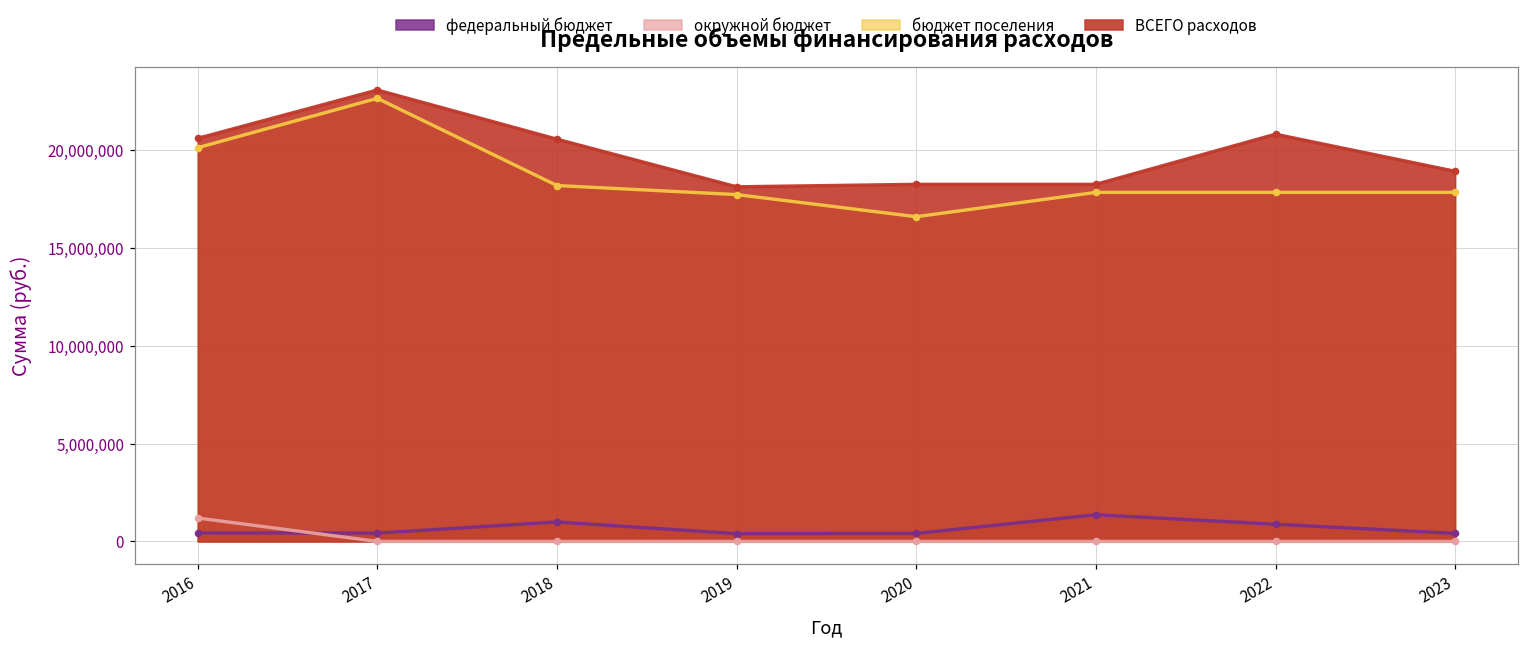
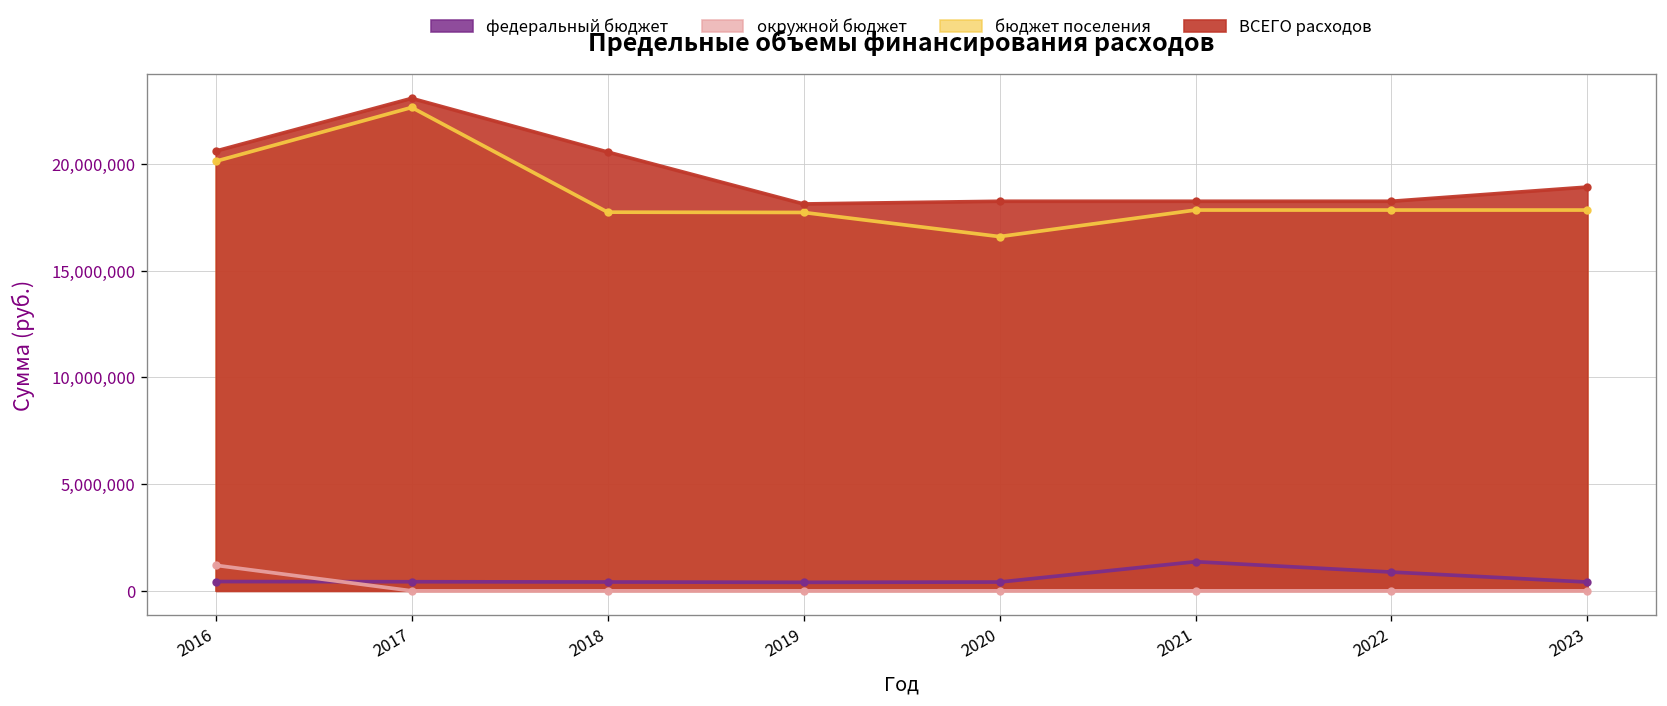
  {
    "федеральный бюджет": {
      "2016": "400,000",
      "2017": "400,000",
-     "2018": "1,000,000",
+     "2018": "400,000",
      "2019": "400,000",
      "2020": "400,000",
      "2021": "1,400,000",
      "2022": "900,000",
      "2023": "400,000"
    },
    "окружной бюджет": {
      "2016": "1,200,000",
      "2017": "0",
      "2018": "0",
      "2019": "0",
      "2020": "0",
      "2021": "0",
      "2022": "0",
      "2023": "0"
    },
    "бюджет поселения": {
      "2016": "20,100,000",
      "2017": "22,600,000",
-     "2018": "18,200,000",
+     "2018": "17,700,000",
      "2019": "17,700,000",
      "2020": "16,600,000",
      "2021": "17,800,000",
      "2022": "17,800,000",
      "2023": "17,800,000"
    },
    "ВСЕГО расходов": {
      "2016": "20,600,000",
      "2017": "23,100,000",
      "2018": "20,600,000",
      "2019": "18,100,000",
      "2020": "18,200,000",
      "2021": "18,200,000",
-     "2022": "20,800,000",
+     "2022": "18,200,000",
      "2023": "18,900,000"
    }
  }
